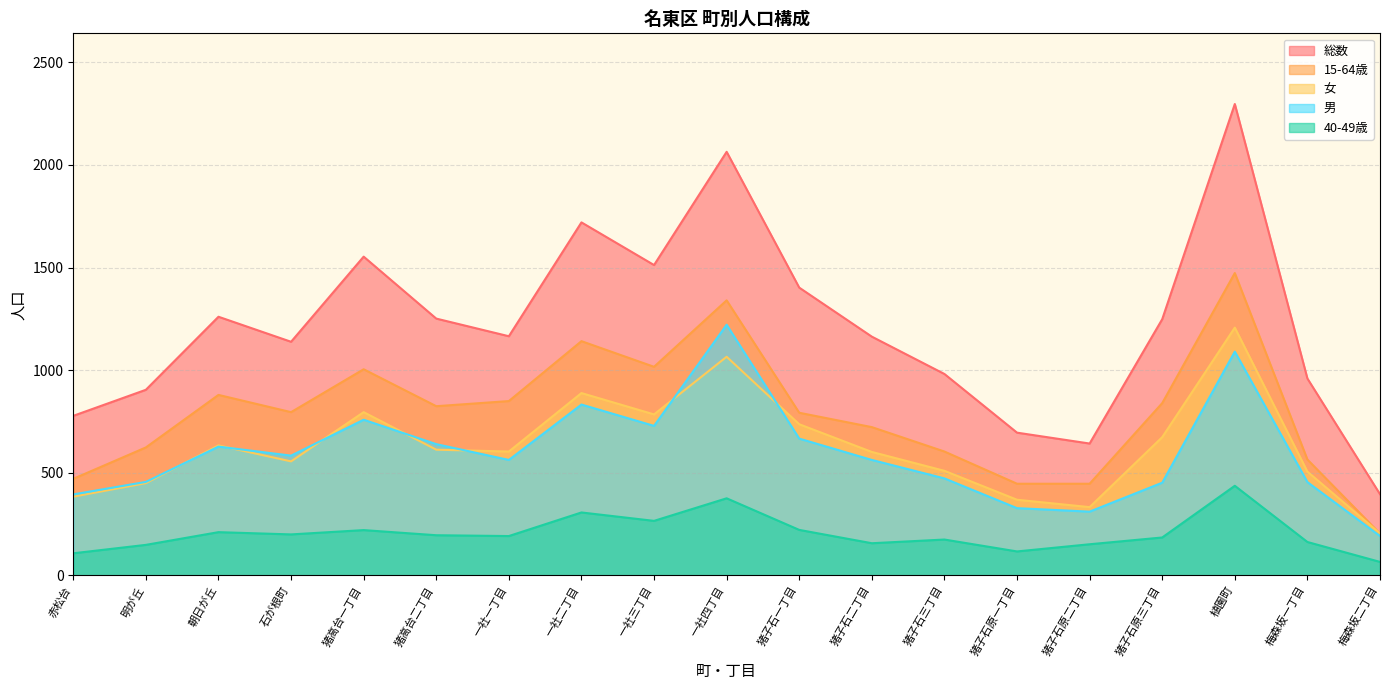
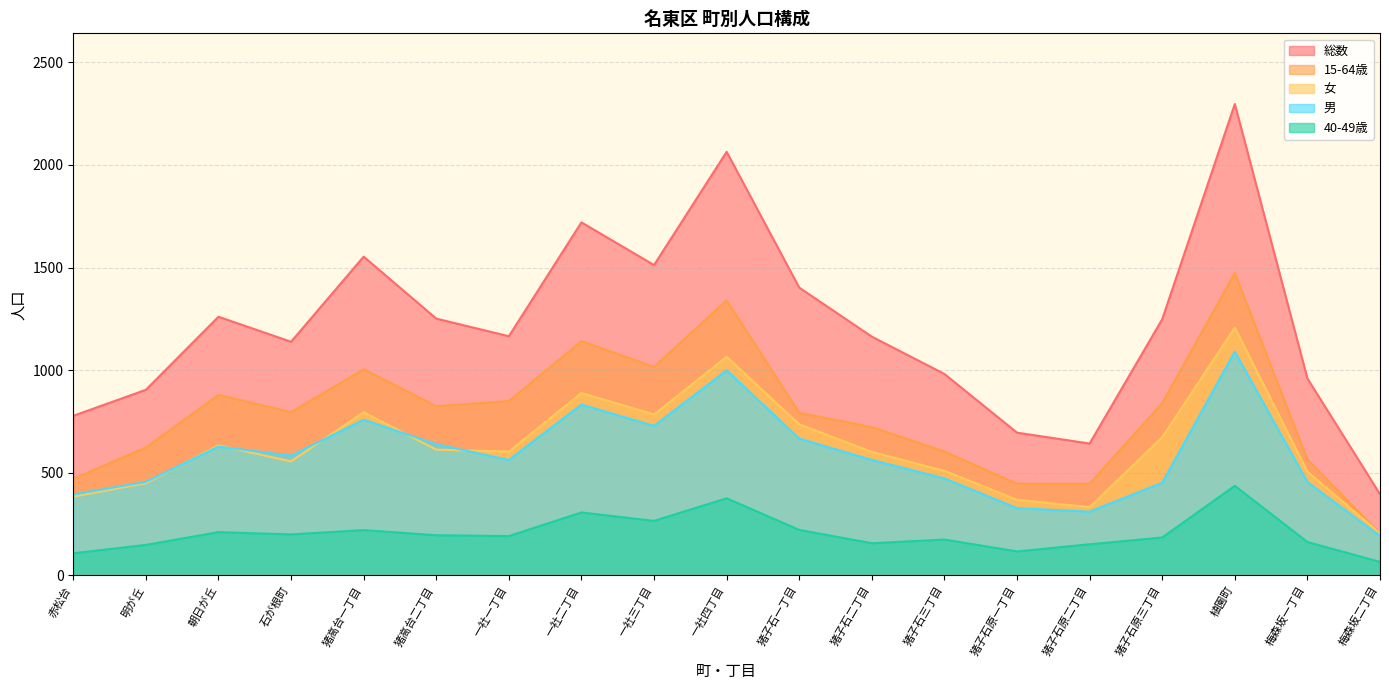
  {
    "男": {
      "石が根町": 580,
      "猪高台一丁目": 760,
      "猪高台二丁目": 640,
      "一社一丁目": 560,
      "一社二丁目": 830,
      "一社三丁目": 730,
-     "一社四丁目": 1220,
+     "一社四丁目": 1000,
      "猪子石一丁目": 670,
      "猪子石二丁目": 560,
      "猪子石三丁目": 470,
      "猪子石原一丁目": 330,
      "猪子石原二丁目": 310,
      "猪子石原三丁目": 450,
      "植園町": 1090,
      "梅森坂一丁目": 450
    },
    "40-49歳": {
      "赤松台": 110,
      "明が丘": 150,
      "朝日が丘": 210,
      "石が根町": 200,
      "猪高台一丁目": 220,
      "猪高台二丁目": 200,
      "一社一丁目": 190,
      "一社二丁目": 310,
      "一社三丁目": 270,
      "一社四丁目": 380,
      "猪子石一丁目": 220,
      "猪子石二丁目": 160,
      "猪子石三丁目": 170,
      "猪子石原一丁目": 120,
      "猪子石原二丁目": 150,
      "猪子石原三丁目": 180,
      "植園町": 440,
      "梅森坂一丁目": 160,
      "梅森坂二丁目": 70
    }
  }
